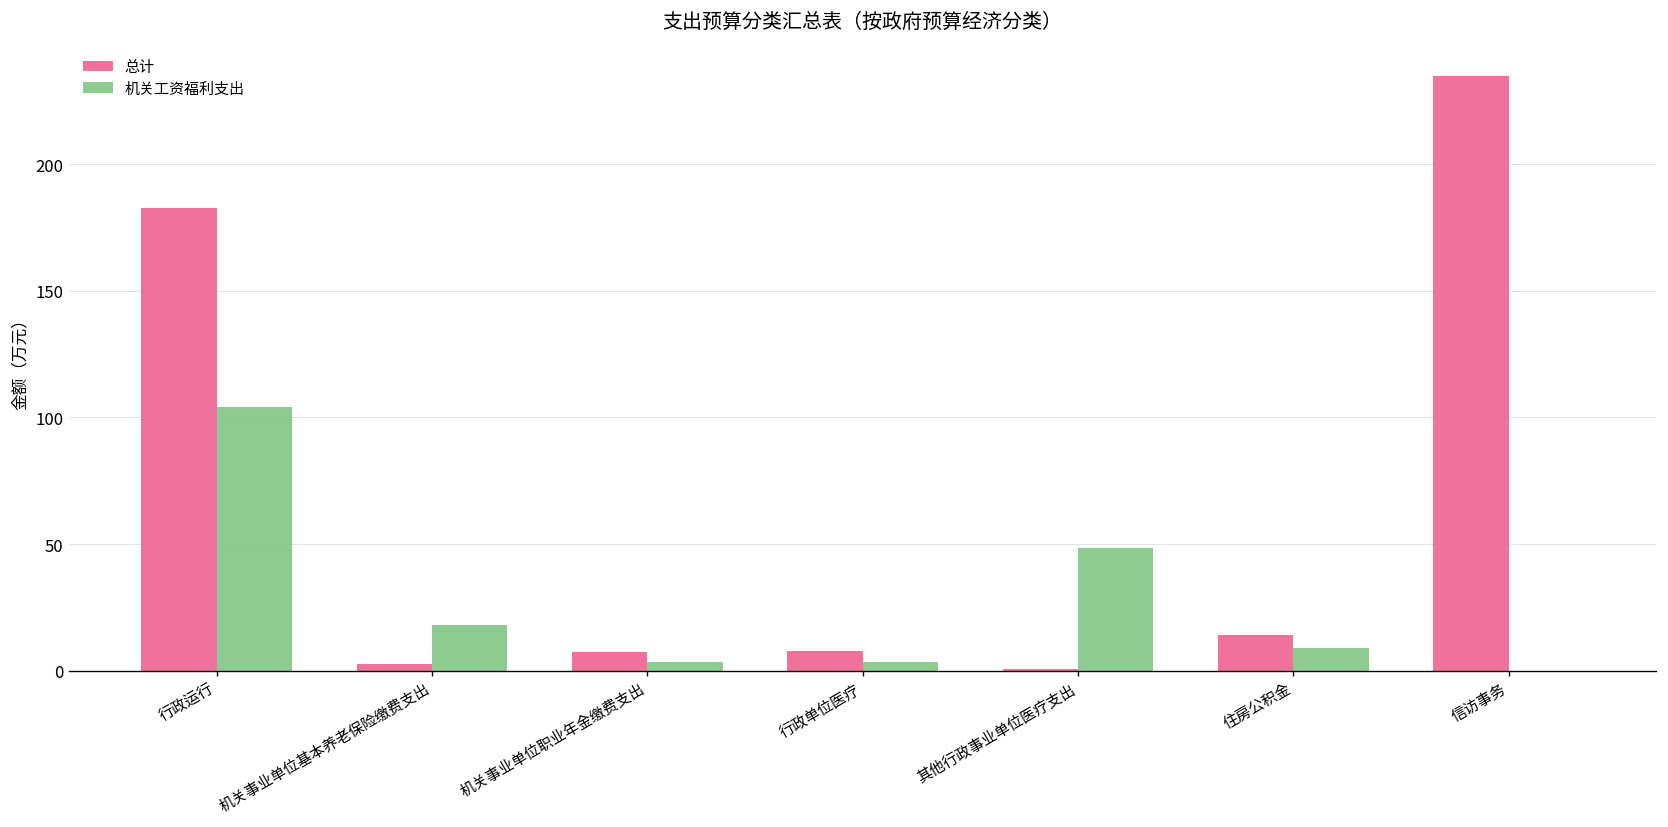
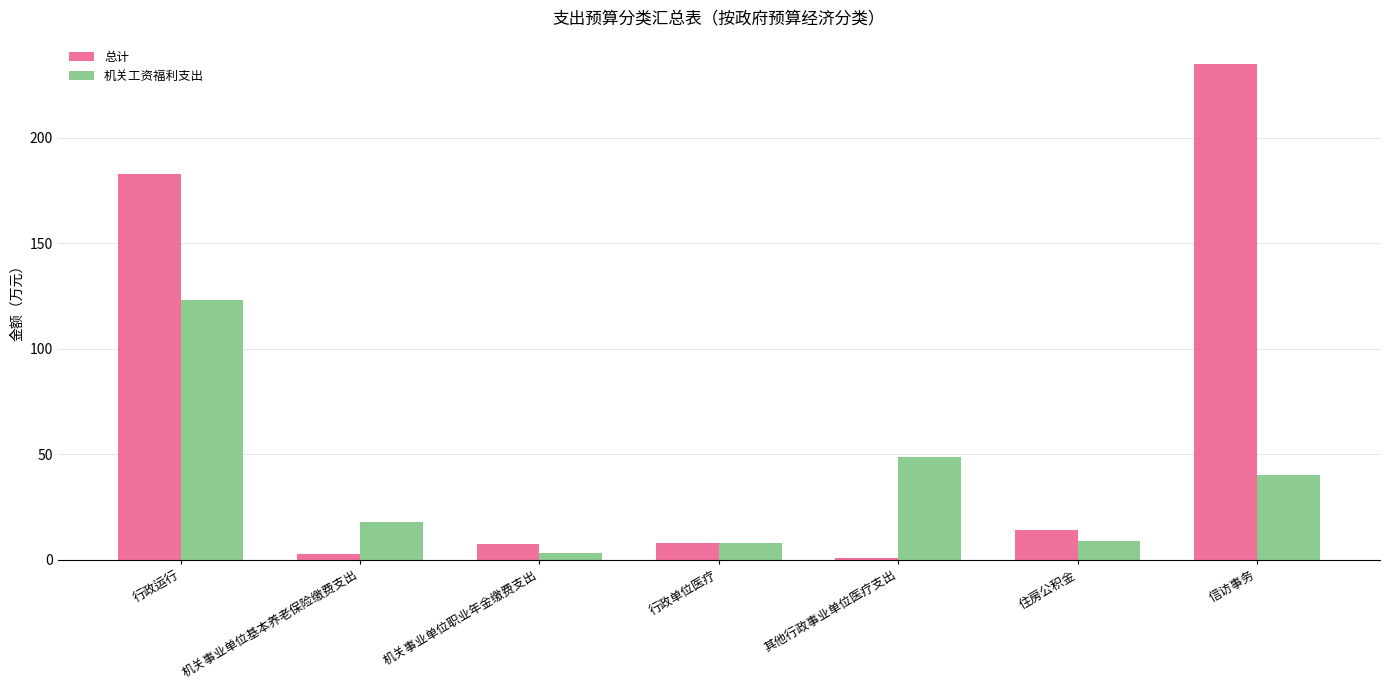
  {
    "总计": {
      "行政运行": 183,
      "机关事业单位基本养老保险缴费支出": 3,
      "机关事业单位职业年金缴费支出": 7,
      "行政单位医疗": 8,
      "住房公积金": 14,
      "信访事务": 235
    },
    "机关工资福利支出": {
-     "行政运行": 104,
+     "行政运行": 123,
      "机关事业单位基本养老保险缴费支出": 18,
      "机关事业单位职业年金缴费支出": 3,
-     "行政单位医疗": 3,
+     "行政单位医疗": 8,
      "其他行政事业单位医疗支出": 49,
      "住房公积金": 9,
-     "信访事务": 0
+     "信访事务": 40
    }
  }
